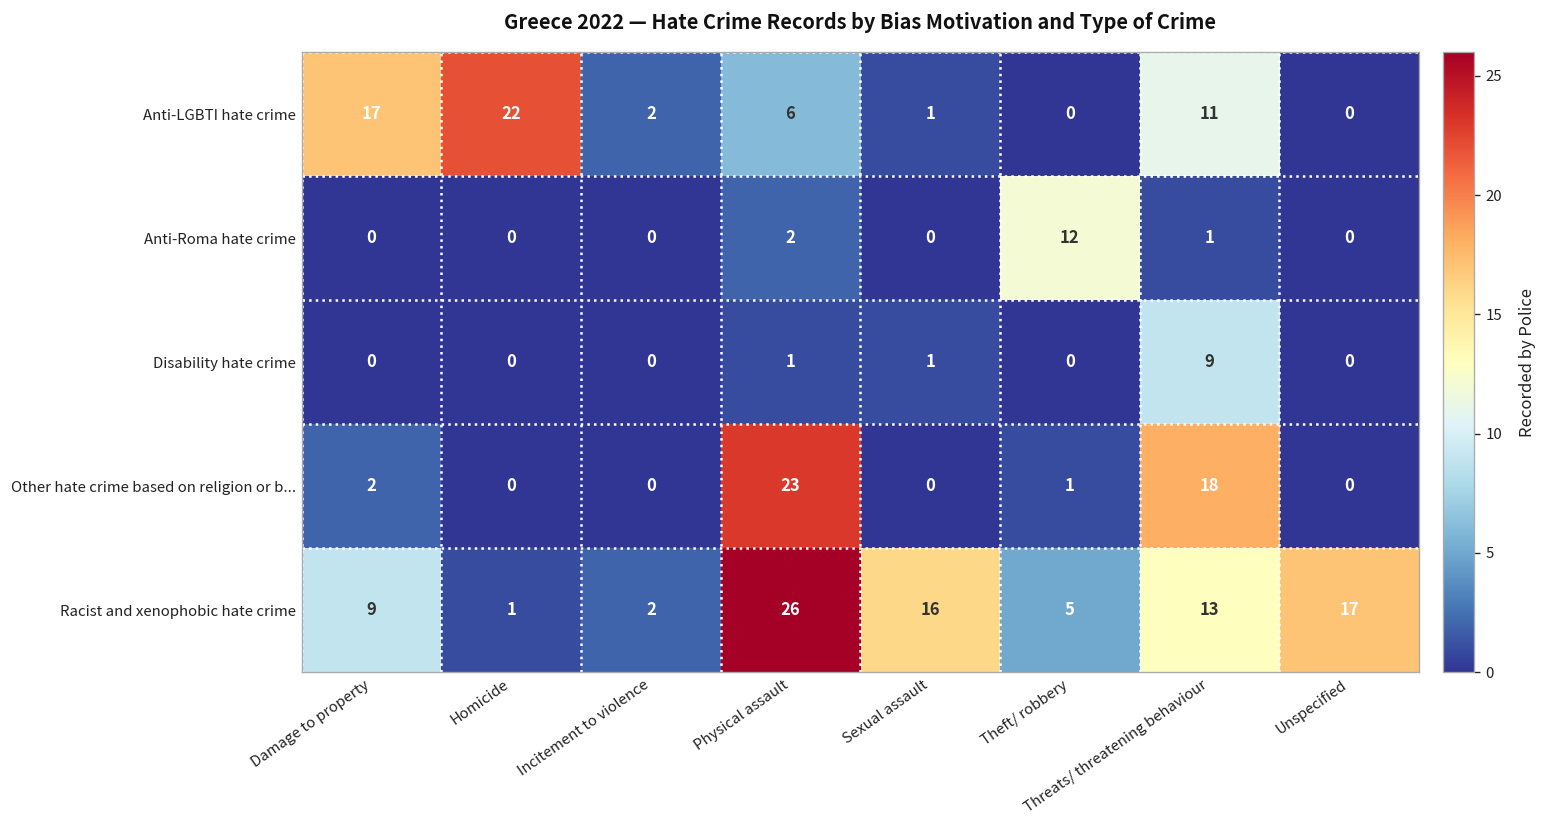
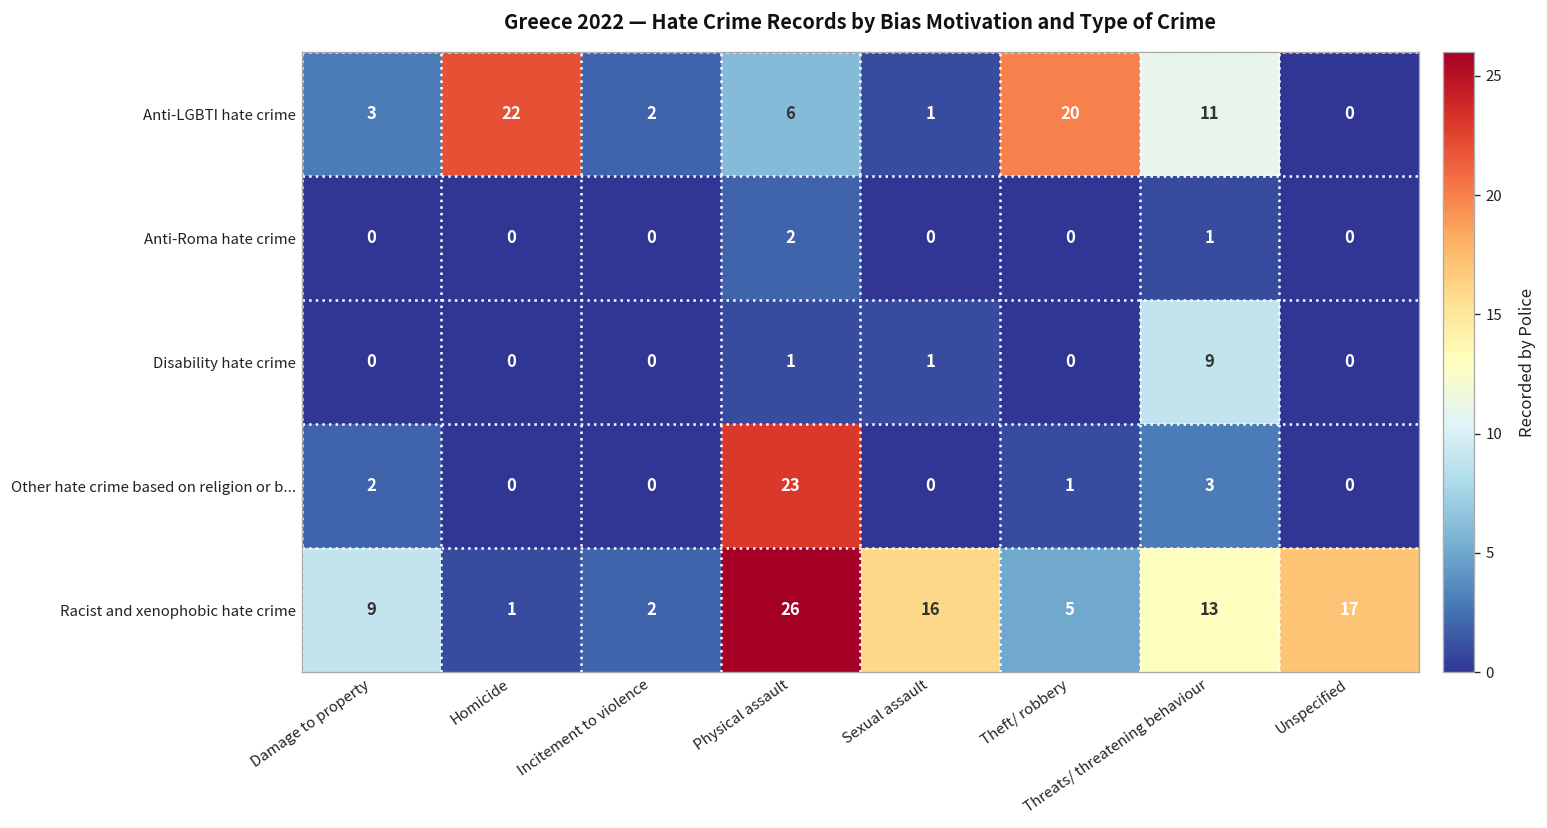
  {
    "Anti-LGBTI hate crime": {
-     "Damage to property": 17,
+     "Damage to property": 3,
      "Homicide": 22,
      "Incitement to violence": 2,
      "Physical assault": 6,
      "Sexual assault": 1,
-     "Theft/ robbery": 0,
+     "Theft/ robbery": 20,
      "Threats/ threatening behaviour": 11,
      "Unspecified": 0
    },
    "Anti-Roma hate crime": {
      "Damage to property": 0,
      "Homicide": 0,
      "Incitement to violence": 0,
      "Physical assault": 2,
      "Sexual assault": 0,
-     "Theft/ robbery": 12,
+     "Theft/ robbery": 0,
      "Threats/ threatening behaviour": 1,
      "Unspecified": 0
    },
    "Disability hate crime": {
      "Damage to property": 0,
      "Homicide": 0,
      "Incitement to violence": 0,
      "Physical assault": 1,
      "Sexual assault": 1,
      "Theft/ robbery": 0,
      "Threats/ threatening behaviour": 9,
      "Unspecified": 0
    },
    "Other hate crime based on religion or b...": {
      "Damage to property": 2,
      "Homicide": 0,
      "Incitement to violence": 0,
      "Physical assault": 23,
      "Sexual assault": 0,
      "Theft/ robbery": 1,
-     "Threats/ threatening behaviour": 18,
+     "Threats/ threatening behaviour": 3,
      "Unspecified": 0
    },
    "Racist and xenophobic hate crime": {
      "Damage to property": 9,
      "Homicide": 1,
      "Incitement to violence": 2,
      "Physical assault": 26,
      "Sexual assault": 16,
      "Theft/ robbery": 5,
      "Threats/ threatening behaviour": 13,
      "Unspecified": 17
    }
  }
